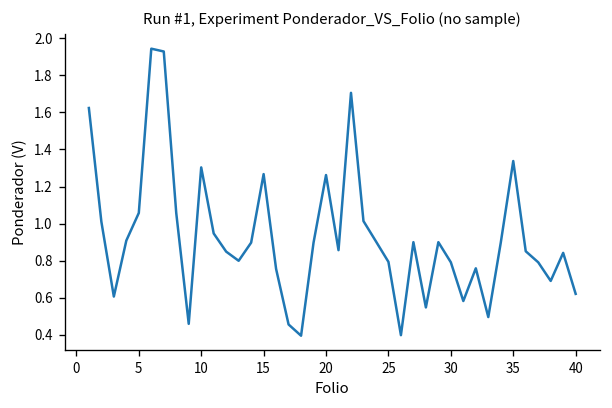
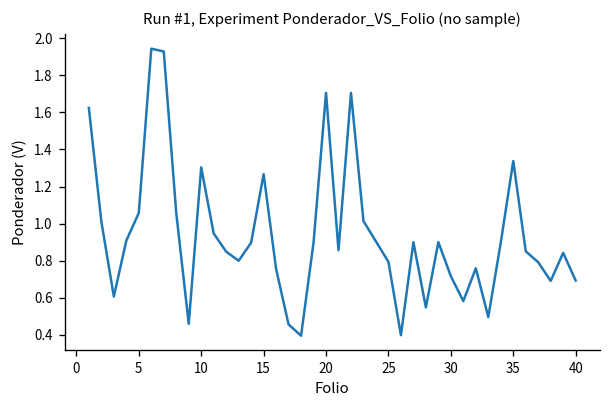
  {
    "5": 1.06,
    "10": 1.30,
    "15": 1.27,
-   "20": 1.26,
+   "20": 1.71,
    "25": 0.79,
-   "30": 0.79,
+   "30": 0.72,
    "35": 1.34,
-   "40": 0.62
+   "40": 0.69
  }
